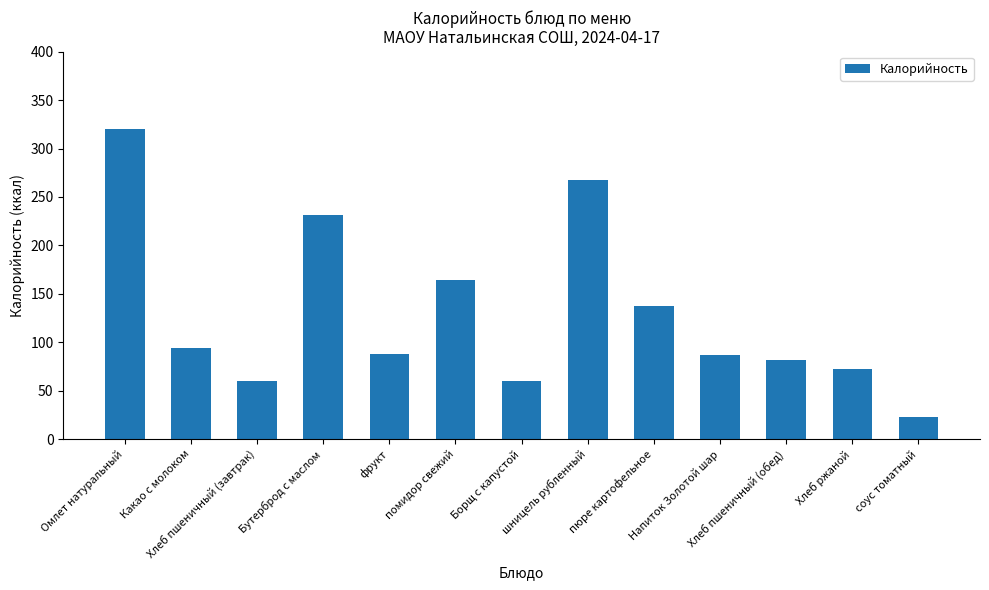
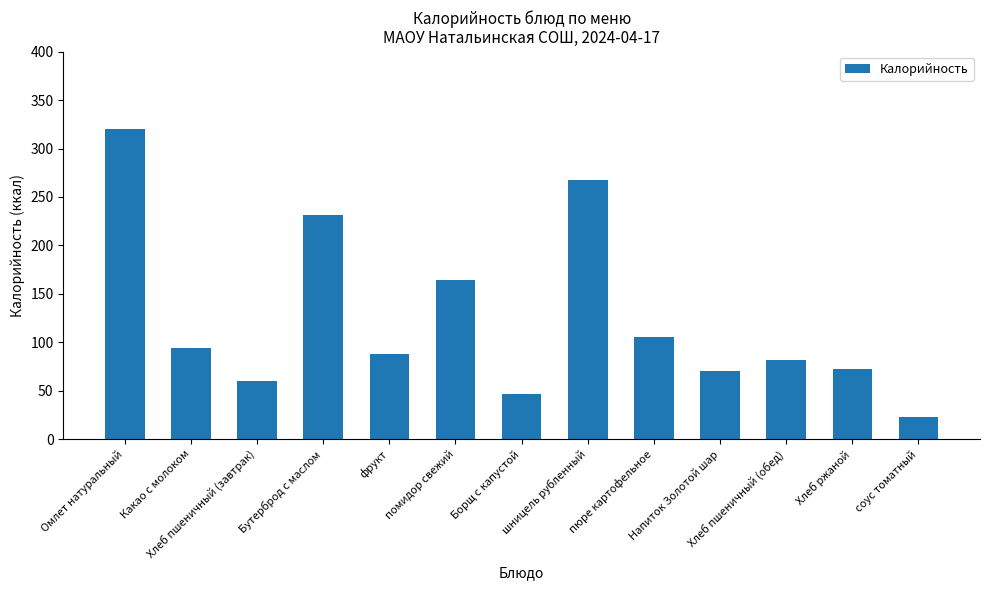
  {
    "Омлет натуральный": 320,
    "Какао с молоком": 90,
    "Хлеб пшеничный (завтрак)": 60,
    "Бутерброд с маслом": 230,
    "фрукт": 90,
    "помидор свежий": 160,
-   "Борщ с капустой": 60,
+   "Борщ с капустой": 50,
    "шницель рубленный": 270,
-   "пюре картофельное": 140,
-   "Напиток Золотой шар": 90,
+   "пюре картофельное": 110,
+   "Напиток Золотой шар": 70,
    "Хлеб пшеничный (обед)": 80,
    "Хлеб ржаной": 70,
    "соус томатный": 20
  }
